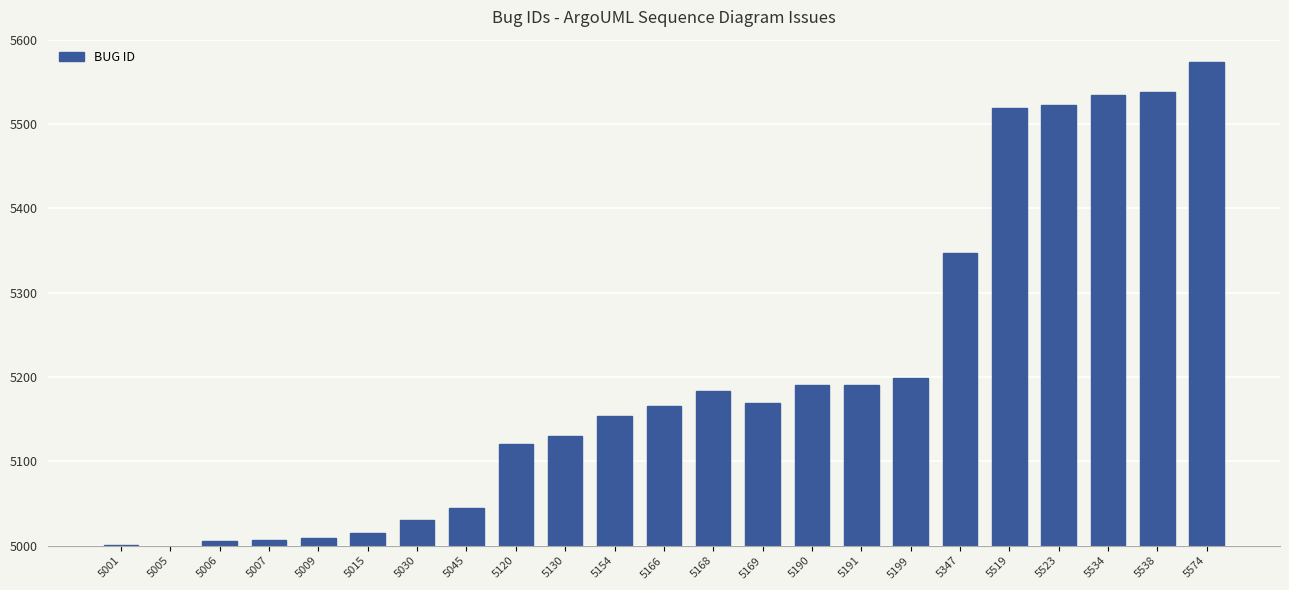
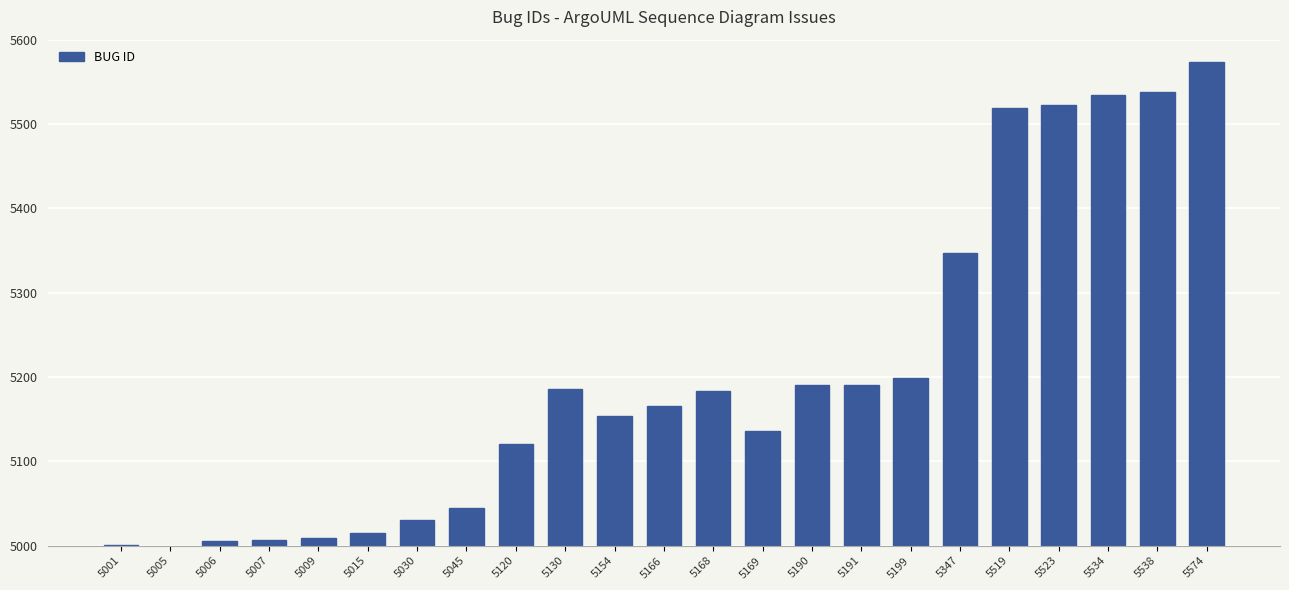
  {
    "5001": 5000,
    "5006": 5010,
    "5007": 5010,
    "5009": 5010,
    "5015": 5020,
    "5030": 5030,
    "5045": 5050,
    "5120": 5120,
-   "5130": 5130,
+   "5130": 5190,
    "5154": 5150,
    "5166": 5170,
    "5168": 5180,
-   "5169": 5170,
+   "5169": 5140,
    "5190": 5190,
    "5191": 5190,
    "5199": 5200,
    "5347": 5350,
    "5519": 5520,
    "5523": 5520,
    "5534": 5530,
    "5538": 5540,
    "5574": 5570
  }
